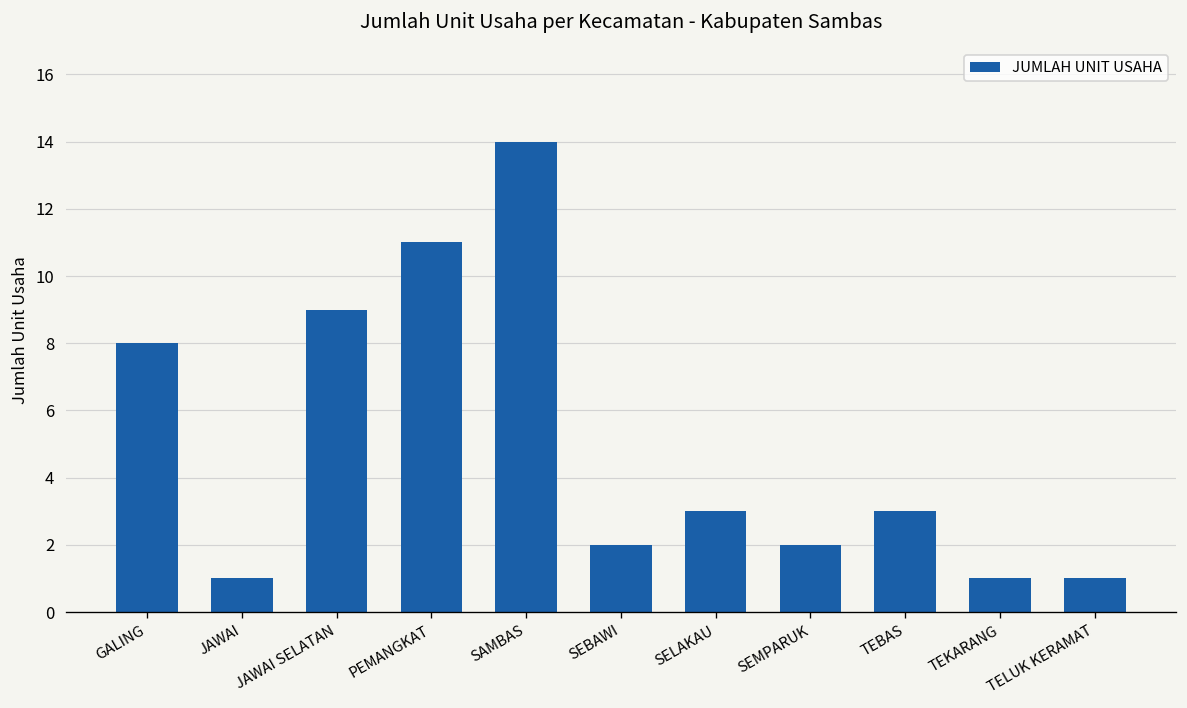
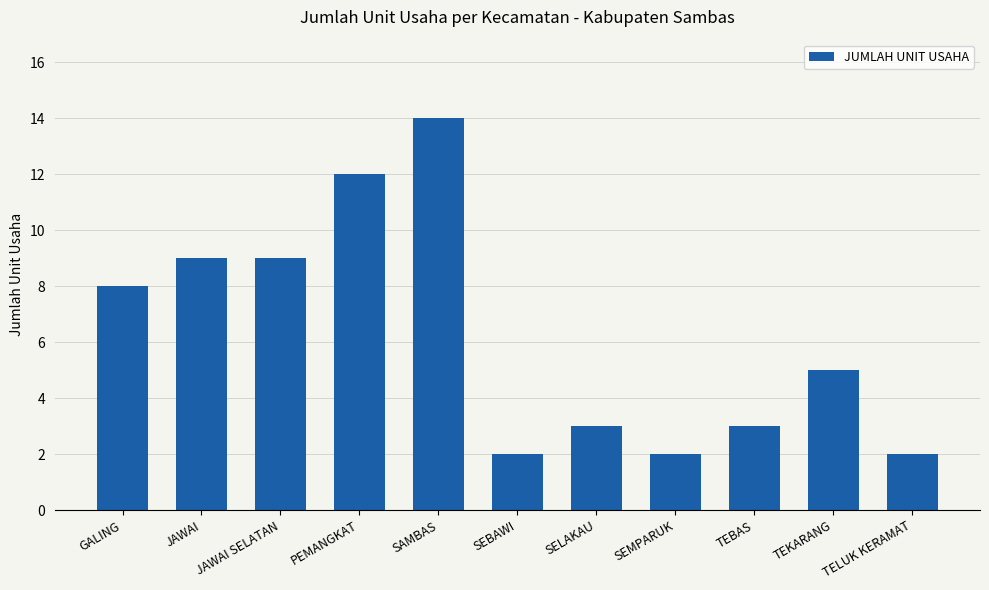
  {
    "GALING": 8,
-   "JAWAI": 1,
+   "JAWAI": 9,
    "JAWAI SELATAN": 9,
-   "PEMANGKAT": 11,
+   "PEMANGKAT": 12,
    "SAMBAS": 14,
    "SEBAWI": 2,
    "SELAKAU": 3,
    "SEMPARUK": 2,
    "TEBAS": 3,
-   "TEKARANG": 1,
-   "TELUK KERAMAT": 1
+   "TEKARANG": 5,
+   "TELUK KERAMAT": 2
  }
